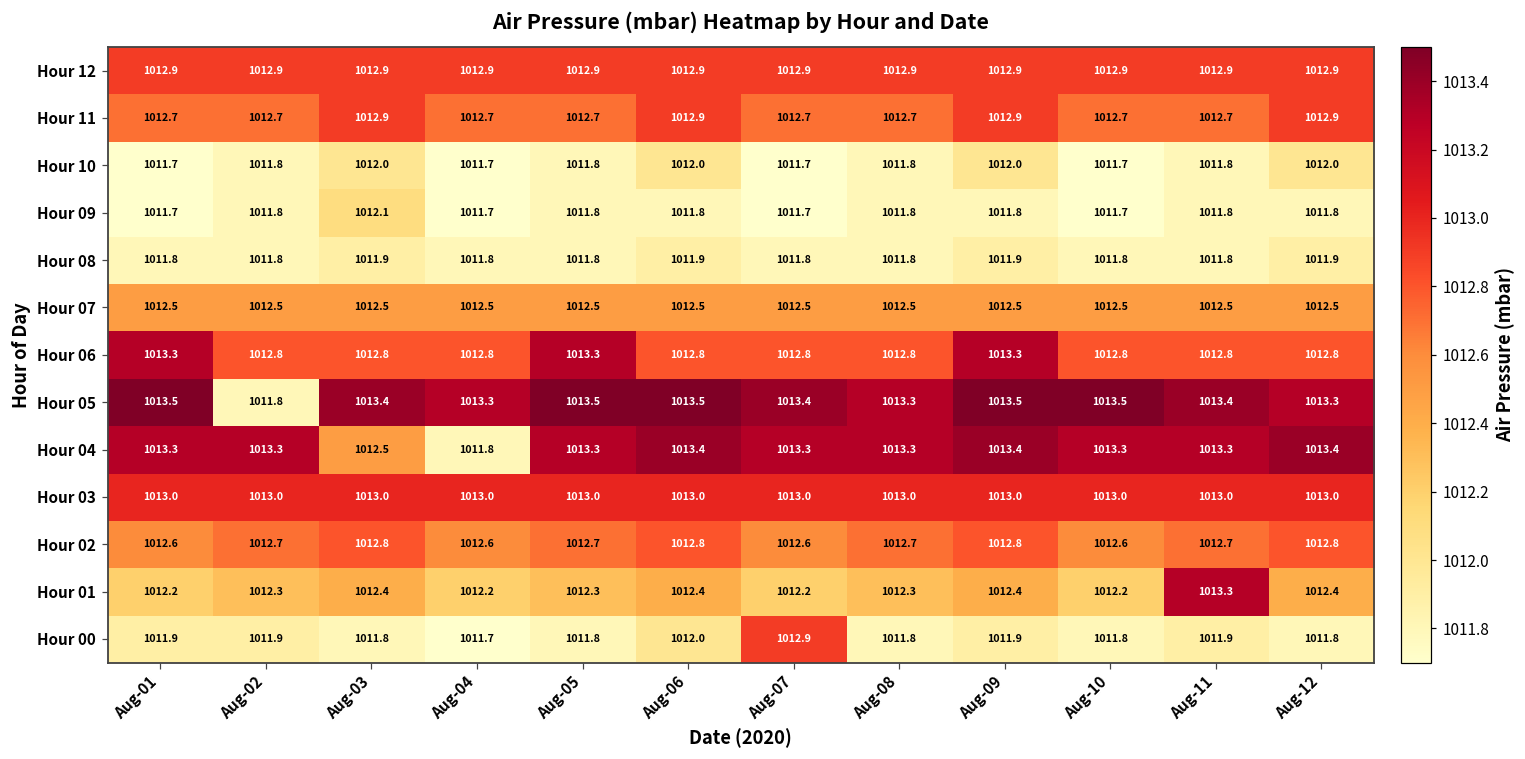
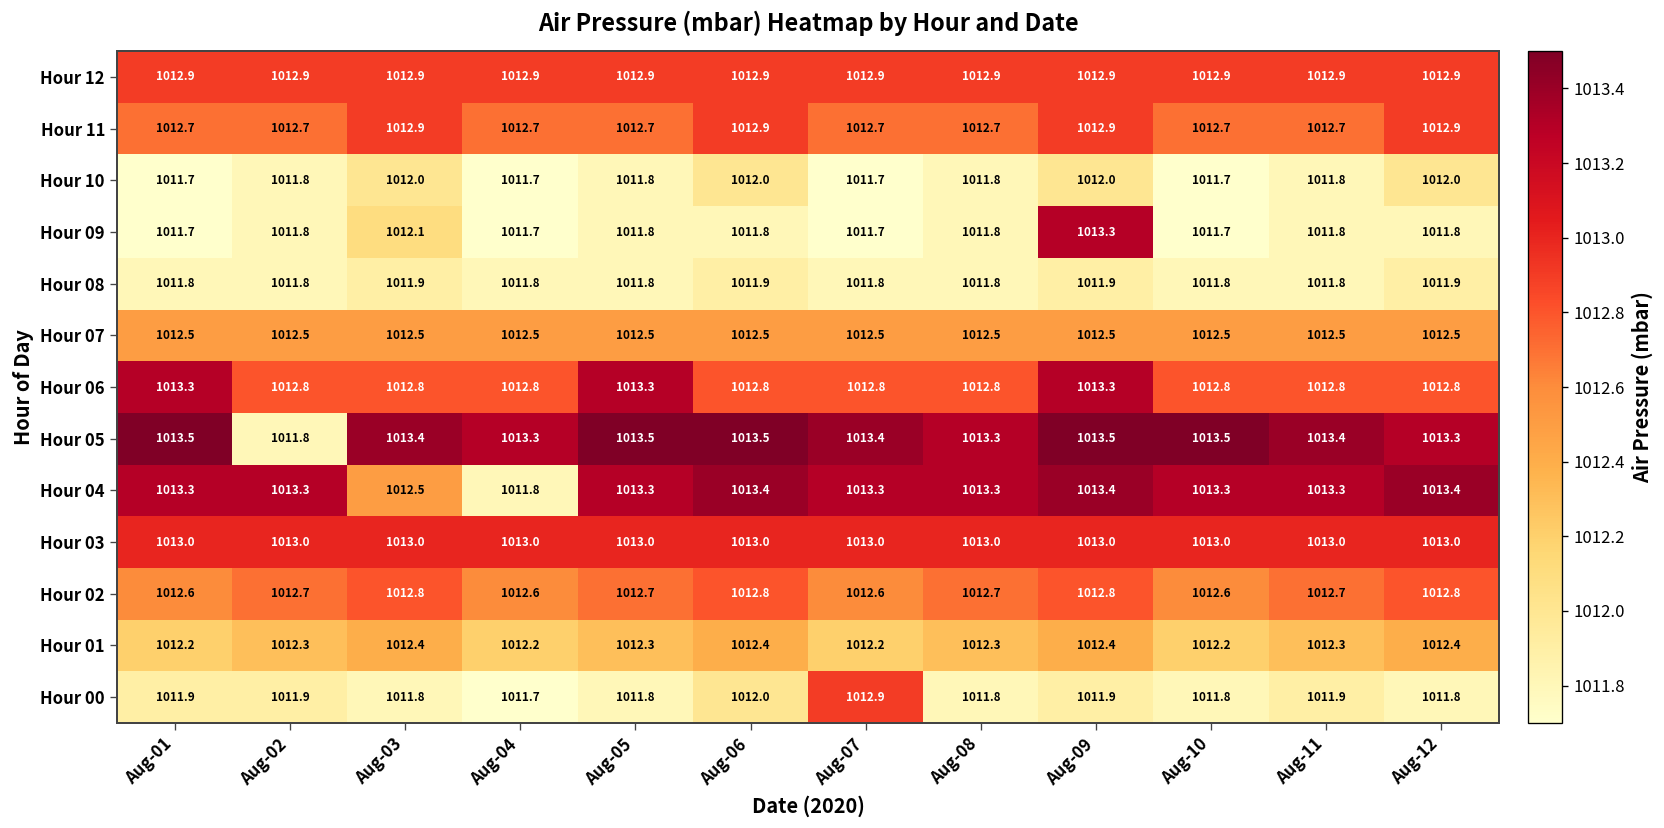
  {
    "Hour 12": {
      "Aug-01": 1012.9,
      "Aug-02": 1012.9,
      "Aug-03": 1012.9,
      "Aug-04": 1012.9,
      "Aug-05": 1012.9,
      "Aug-06": 1012.9,
      "Aug-07": 1012.9,
      "Aug-08": 1012.9,
      "Aug-09": 1012.9,
      "Aug-10": 1012.9,
      "Aug-11": 1012.9,
      "Aug-12": 1012.9
    },
    "Hour 11": {
      "Aug-01": 1012.7,
      "Aug-02": 1012.7,
      "Aug-03": 1012.9,
      "Aug-04": 1012.7,
      "Aug-05": 1012.7,
      "Aug-06": 1012.9,
      "Aug-07": 1012.7,
      "Aug-08": 1012.7,
      "Aug-09": 1012.9,
      "Aug-10": 1012.7,
      "Aug-11": 1012.7,
      "Aug-12": 1012.9
    },
    "Hour 10": {
      "Aug-01": 1011.7,
      "Aug-02": 1011.8,
      "Aug-03": 1012.0,
      "Aug-04": 1011.7,
      "Aug-05": 1011.8,
      "Aug-06": 1012.0,
      "Aug-07": 1011.7,
      "Aug-08": 1011.8,
      "Aug-09": 1012.0,
      "Aug-10": 1011.7,
      "Aug-11": 1011.8,
      "Aug-12": 1012.0
    },
    "Hour 09": {
      "Aug-01": 1011.7,
      "Aug-02": 1011.8,
      "Aug-03": 1012.1,
      "Aug-04": 1011.7,
      "Aug-05": 1011.8,
      "Aug-06": 1011.8,
      "Aug-07": 1011.7,
      "Aug-08": 1011.8,
-     "Aug-09": 1011.8,
+     "Aug-09": 1013.3,
      "Aug-10": 1011.7,
      "Aug-11": 1011.8,
      "Aug-12": 1011.8
    },
    "Hour 08": {
      "Aug-01": 1011.8,
      "Aug-02": 1011.8,
      "Aug-03": 1011.9,
      "Aug-04": 1011.8,
      "Aug-05": 1011.8,
      "Aug-06": 1011.9,
      "Aug-07": 1011.8,
      "Aug-08": 1011.8,
      "Aug-09": 1011.9,
      "Aug-10": 1011.8,
      "Aug-11": 1011.8,
      "Aug-12": 1011.9
    },
    "Hour 07": {
      "Aug-01": 1012.5,
      "Aug-02": 1012.5,
      "Aug-03": 1012.5,
      "Aug-04": 1012.5,
      "Aug-05": 1012.5,
      "Aug-06": 1012.5,
      "Aug-07": 1012.5,
      "Aug-08": 1012.5,
      "Aug-09": 1012.5,
      "Aug-10": 1012.5,
      "Aug-11": 1012.5,
      "Aug-12": 1012.5
    },
    "Hour 06": {
      "Aug-01": 1013.3,
      "Aug-02": 1012.8,
      "Aug-03": 1012.8,
      "Aug-04": 1012.8,
      "Aug-05": 1013.3,
      "Aug-06": 1012.8,
      "Aug-07": 1012.8,
      "Aug-08": 1012.8,
      "Aug-09": 1013.3,
      "Aug-10": 1012.8,
      "Aug-11": 1012.8,
      "Aug-12": 1012.8
    },
    "Hour 05": {
      "Aug-01": 1013.5,
      "Aug-02": 1011.8,
      "Aug-03": 1013.4,
      "Aug-04": 1013.3,
      "Aug-05": 1013.5,
      "Aug-06": 1013.5,
      "Aug-07": 1013.4,
      "Aug-08": 1013.3,
      "Aug-09": 1013.5,
      "Aug-10": 1013.5,
      "Aug-11": 1013.4,
      "Aug-12": 1013.3
    },
    "Hour 04": {
      "Aug-01": 1013.3,
      "Aug-02": 1013.3,
      "Aug-03": 1012.5,
      "Aug-04": 1011.8,
      "Aug-05": 1013.3,
      "Aug-06": 1013.4,
      "Aug-07": 1013.3,
      "Aug-08": 1013.3,
      "Aug-09": 1013.4,
      "Aug-10": 1013.3,
      "Aug-11": 1013.3,
      "Aug-12": 1013.4
    },
    "Hour 03": {
      "Aug-01": 1013.0,
      "Aug-02": 1013.0,
      "Aug-03": 1013.0,
      "Aug-04": 1013.0,
      "Aug-05": 1013.0,
      "Aug-06": 1013.0,
      "Aug-07": 1013.0,
      "Aug-08": 1013.0,
      "Aug-09": 1013.0,
      "Aug-10": 1013.0,
      "Aug-11": 1013.0,
      "Aug-12": 1013.0
    },
    "Hour 02": {
      "Aug-01": 1012.6,
      "Aug-02": 1012.7,
      "Aug-03": 1012.8,
      "Aug-04": 1012.6,
      "Aug-05": 1012.7,
      "Aug-06": 1012.8,
      "Aug-07": 1012.6,
      "Aug-08": 1012.7,
      "Aug-09": 1012.8,
      "Aug-10": 1012.6,
      "Aug-11": 1012.7,
      "Aug-12": 1012.8
    },
    "Hour 01": {
      "Aug-01": 1012.2,
      "Aug-02": 1012.3,
      "Aug-03": 1012.4,
      "Aug-04": 1012.2,
      "Aug-05": 1012.3,
      "Aug-06": 1012.4,
      "Aug-07": 1012.2,
      "Aug-08": 1012.3,
      "Aug-09": 1012.4,
      "Aug-10": 1012.2,
-     "Aug-11": 1013.3,
+     "Aug-11": 1012.3,
      "Aug-12": 1012.4
    },
    "Hour 00": {
      "Aug-01": 1011.9,
      "Aug-02": 1011.9,
      "Aug-03": 1011.8,
      "Aug-04": 1011.7,
      "Aug-05": 1011.8,
      "Aug-06": 1012.0,
      "Aug-07": 1012.9,
      "Aug-08": 1011.8,
      "Aug-09": 1011.9,
      "Aug-10": 1011.8,
      "Aug-11": 1011.9,
      "Aug-12": 1011.8
    }
  }
